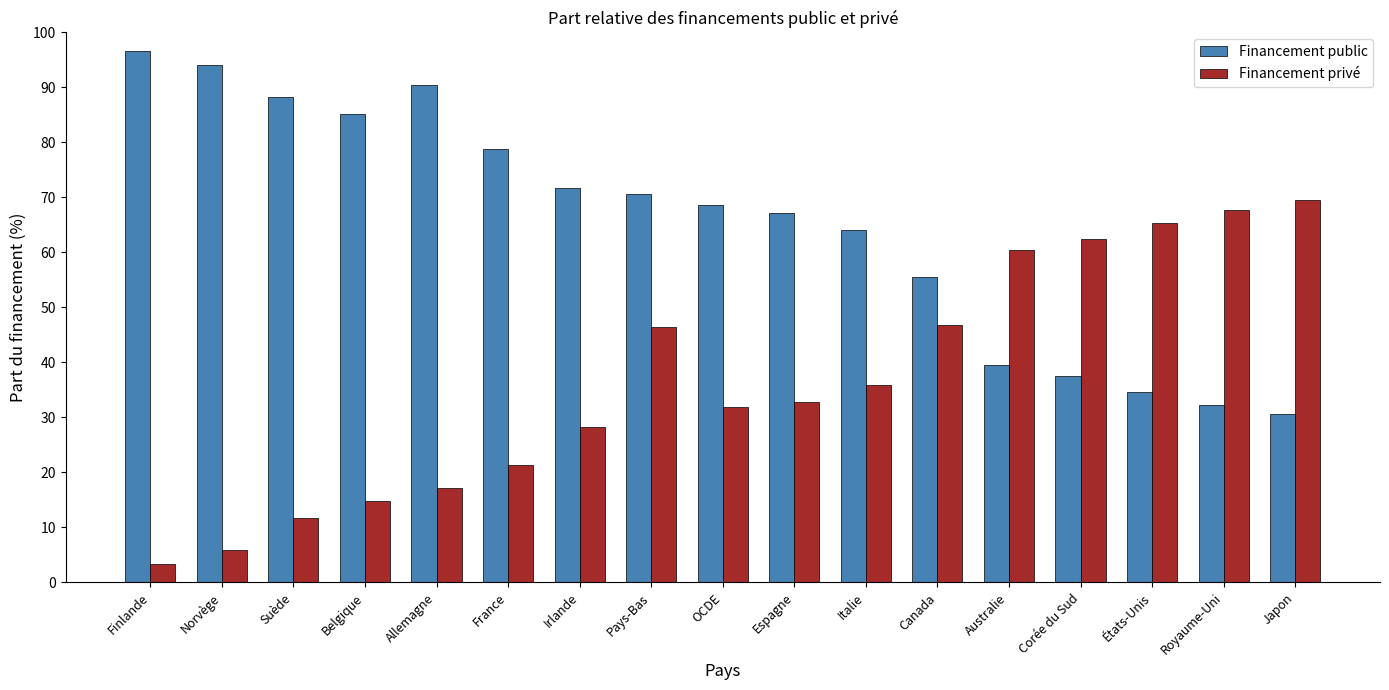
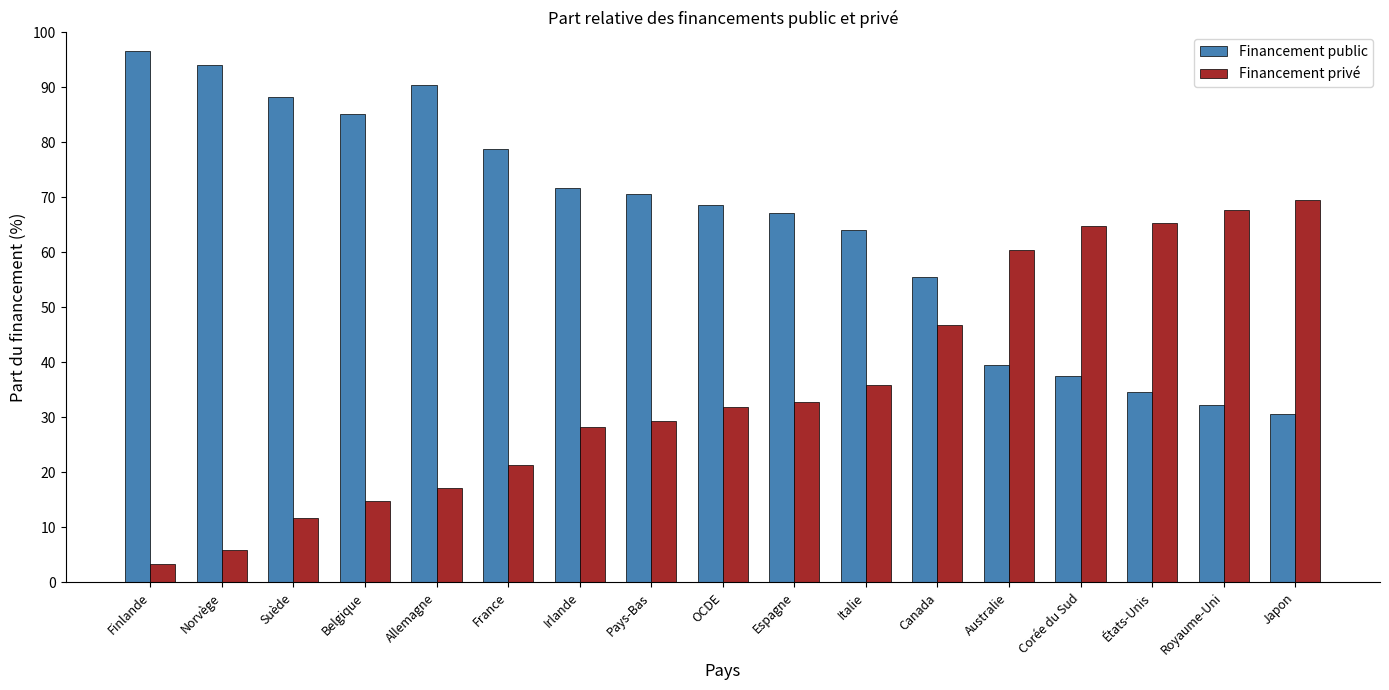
  {
    "Financement public": {
      "Finlande": 97,
      "Norvège": 94,
      "Suède": 88,
      "Belgique": 85,
      "Allemagne": 90,
      "France": 79,
      "Irlande": 72,
      "Pays-Bas": 71,
      "OCDE": 69,
      "Espagne": 67,
      "Italie": 64,
      "Canada": 55,
      "Australie": 40,
      "Corée du Sud": 38,
      "États-Unis": 35,
      "Royaume-Uni": 32,
      "Japon": 31
    },
    "Financement privé": {
      "Finlande": 3,
      "Norvège": 6,
      "Suède": 12,
      "Belgique": 15,
      "Allemagne": 17,
      "France": 21,
      "Irlande": 28,
-     "Pays-Bas": 46,
+     "Pays-Bas": 29,
      "OCDE": 32,
      "Espagne": 33,
      "Italie": 36,
      "Canada": 47,
      "Australie": 60,
-     "Corée du Sud": 62,
+     "Corée du Sud": 65,
      "États-Unis": 65,
      "Royaume-Uni": 68,
      "Japon": 69
    }
  }
